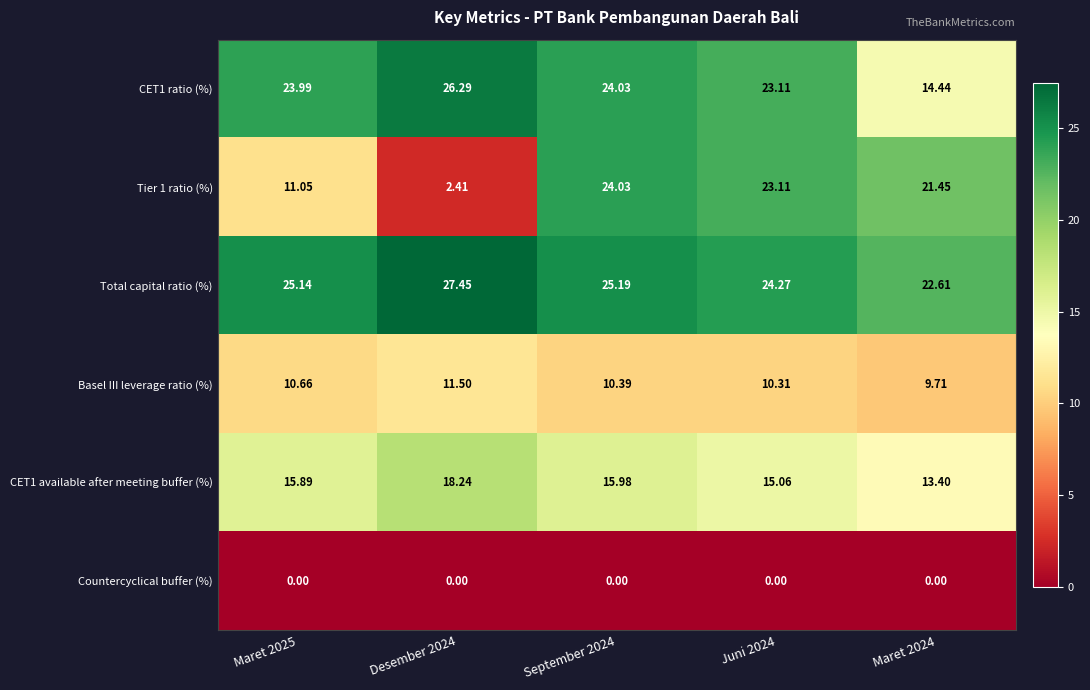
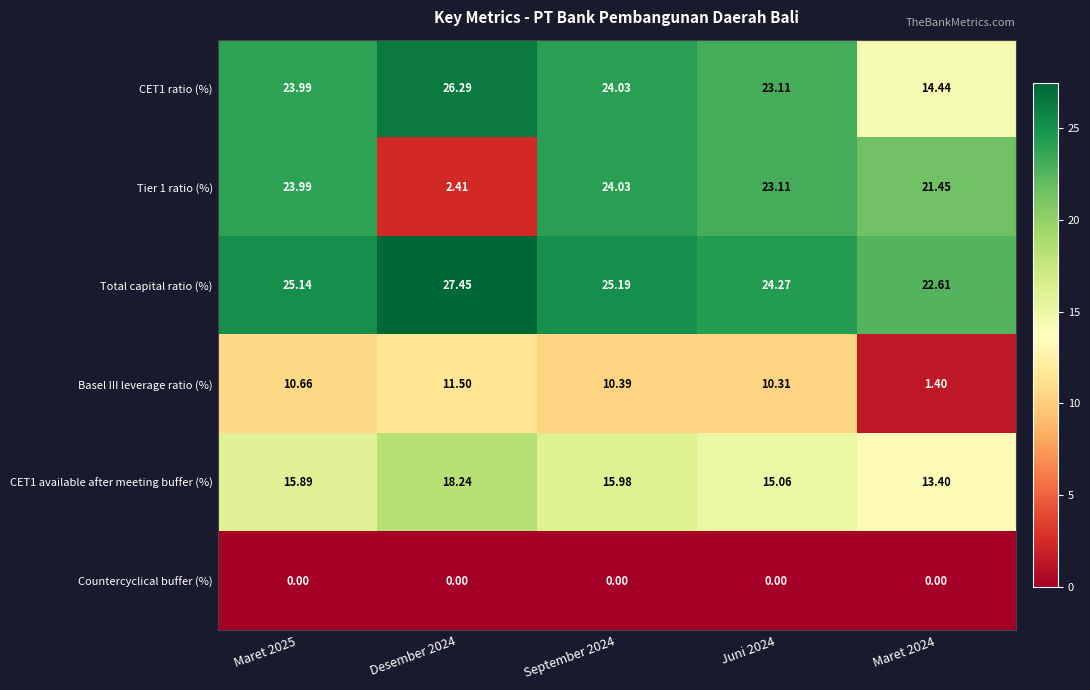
  {
    "CET1 ratio (%)": {
      "Maret 2025": 23.99,
      "Desember 2024": 26.29,
      "September 2024": 24.03,
      "Juni 2024": 23.11,
      "Maret 2024": 14.44
    },
    "Tier 1 ratio (%)": {
-     "Maret 2025": 11.05,
+     "Maret 2025": 23.99,
      "Desember 2024": 2.41,
      "September 2024": 24.03,
      "Juni 2024": 23.11,
      "Maret 2024": 21.45
    },
    "Total capital ratio (%)": {
      "Maret 2025": 25.14,
      "Desember 2024": 27.45,
      "September 2024": 25.19,
      "Juni 2024": 24.27,
      "Maret 2024": 22.61
    },
    "Basel III leverage ratio (%)": {
      "Maret 2025": 10.66,
      "Desember 2024": 11.50,
      "September 2024": 10.39,
      "Juni 2024": 10.31,
-     "Maret 2024": 9.71
+     "Maret 2024": 1.40
    },
    "CET1 available after meeting buffer (%)": {
      "Maret 2025": 15.89,
      "Desember 2024": 18.24,
      "September 2024": 15.98,
      "Juni 2024": 15.06,
      "Maret 2024": 13.40
    },
    "Countercyclical buffer (%)": {
      "Maret 2025": 0.00,
      "Desember 2024": 0.00,
      "September 2024": 0.00,
      "Juni 2024": 0.00,
      "Maret 2024": 0.00
    }
  }
